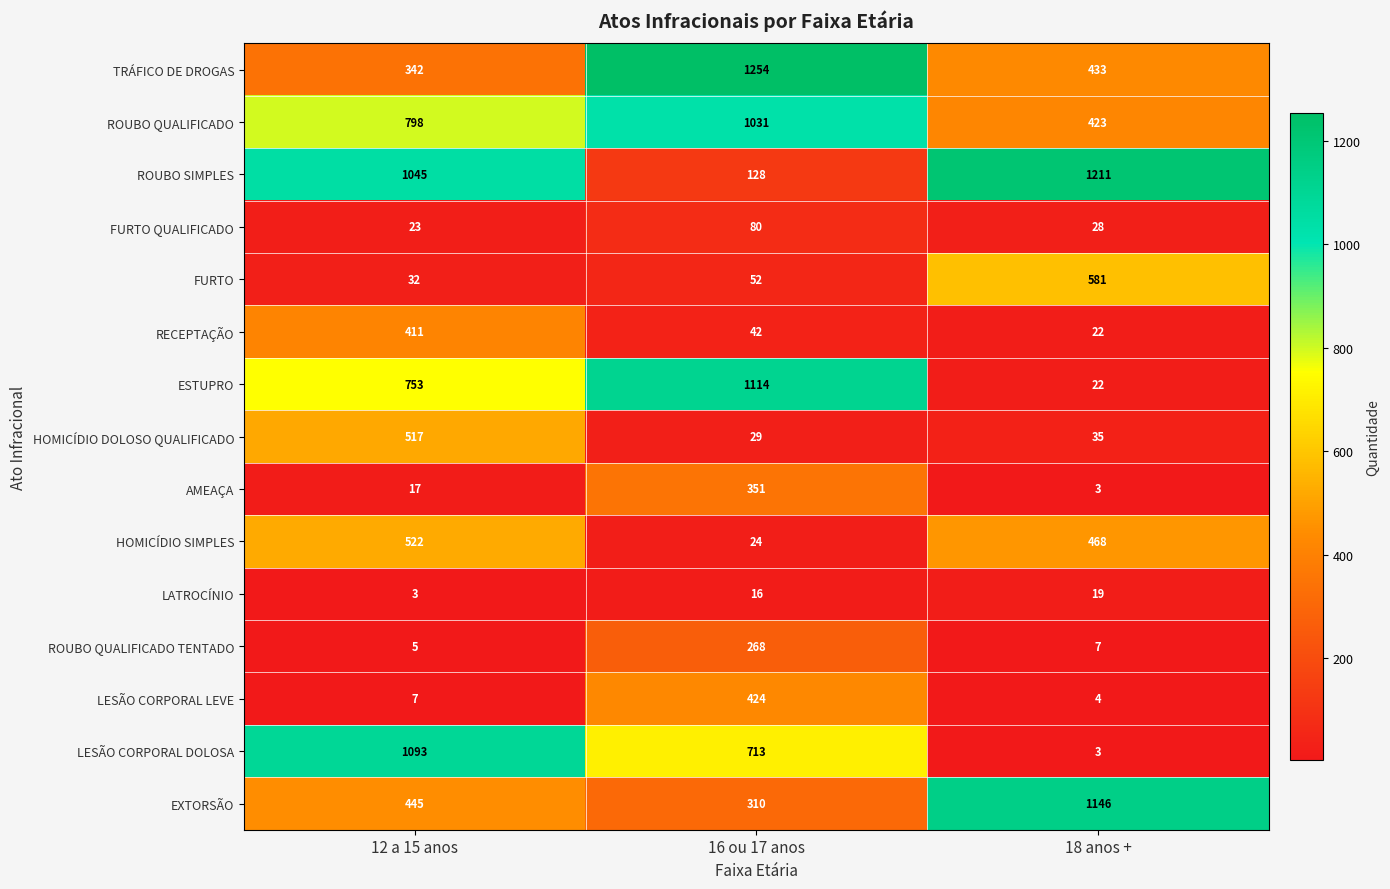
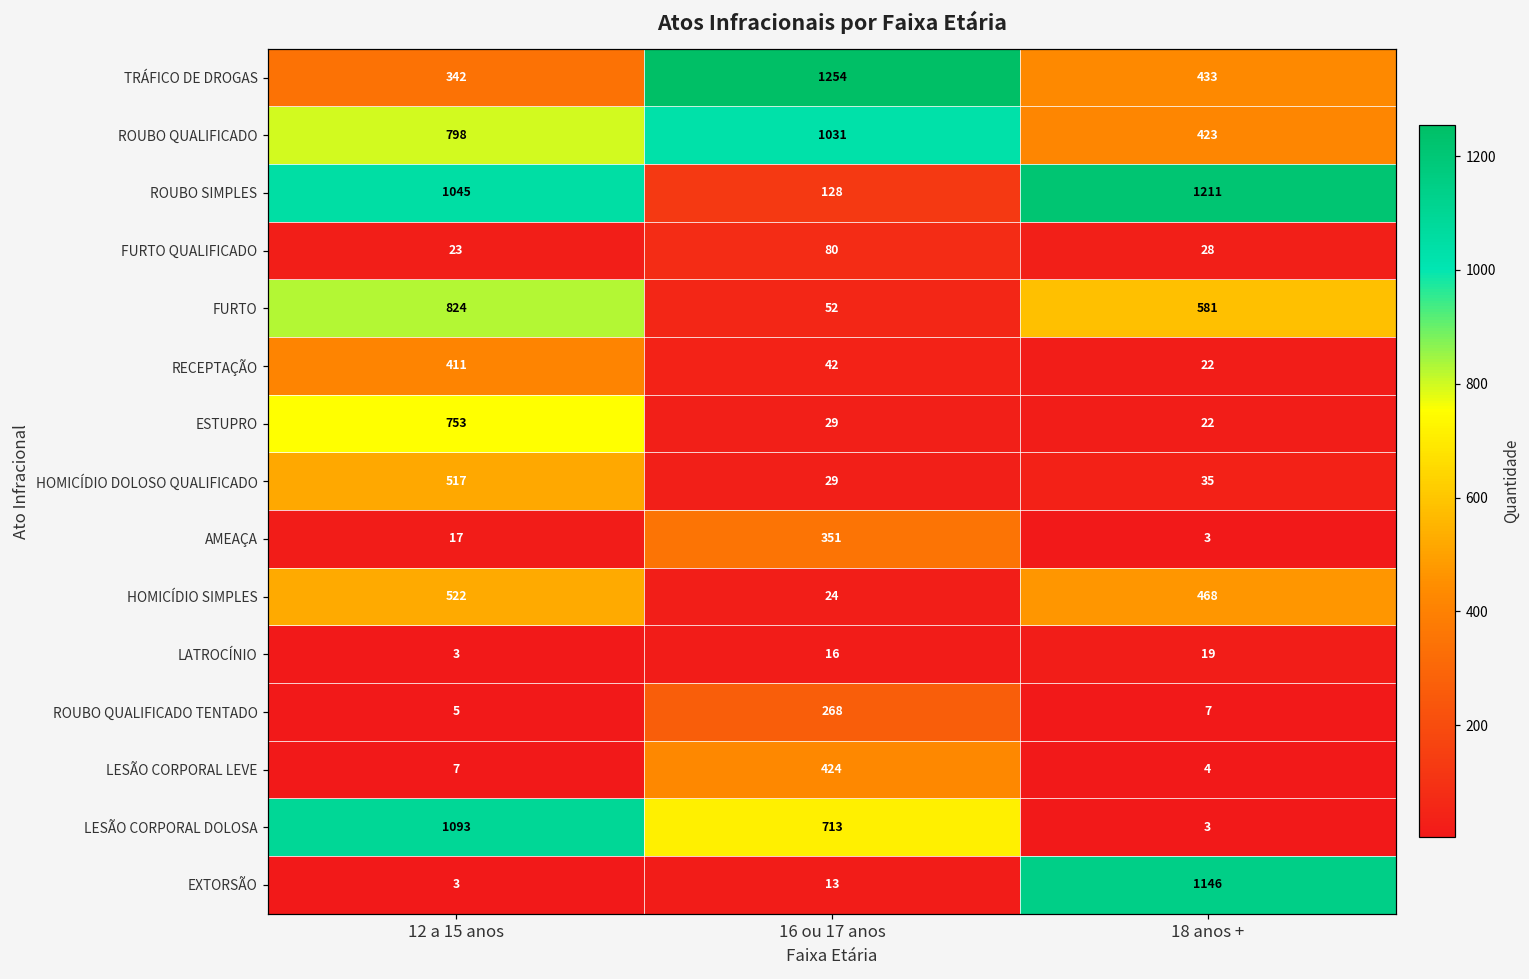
  {
    "TRÁFICO DE DROGAS": {
      "12 a 15 anos": 342,
      "16 ou 17 anos": 1254,
      "18 anos +": 433
    },
    "ROUBO QUALIFICADO": {
      "12 a 15 anos": 798,
      "16 ou 17 anos": 1031,
      "18 anos +": 423
    },
    "ROUBO SIMPLES": {
      "12 a 15 anos": 1045,
      "16 ou 17 anos": 128,
      "18 anos +": 1211
    },
    "FURTO QUALIFICADO": {
      "12 a 15 anos": 23,
      "16 ou 17 anos": 80,
      "18 anos +": 28
    },
    "FURTO": {
-     "12 a 15 anos": 32,
+     "12 a 15 anos": 824,
      "16 ou 17 anos": 52,
      "18 anos +": 581
    },
    "RECEPTAÇÃO": {
      "12 a 15 anos": 411,
      "16 ou 17 anos": 42,
      "18 anos +": 22
    },
    "ESTUPRO": {
      "12 a 15 anos": 753,
-     "16 ou 17 anos": 1114,
+     "16 ou 17 anos": 29,
      "18 anos +": 22
    },
    "HOMICÍDIO DOLOSO QUALIFICADO": {
      "12 a 15 anos": 517,
      "16 ou 17 anos": 29,
      "18 anos +": 35
    },
    "AMEAÇA": {
      "12 a 15 anos": 17,
      "16 ou 17 anos": 351,
      "18 anos +": 3
    },
    "HOMICÍDIO SIMPLES": {
      "12 a 15 anos": 522,
      "16 ou 17 anos": 24,
      "18 anos +": 468
    },
    "LATROCÍNIO": {
      "12 a 15 anos": 3,
      "16 ou 17 anos": 16,
      "18 anos +": 19
    },
    "ROUBO QUALIFICADO TENTADO": {
      "12 a 15 anos": 5,
      "16 ou 17 anos": 268,
      "18 anos +": 7
    },
    "LESÃO CORPORAL LEVE": {
      "12 a 15 anos": 7,
      "16 ou 17 anos": 424,
      "18 anos +": 4
    },
    "LESÃO CORPORAL DOLOSA": {
      "12 a 15 anos": 1093,
      "16 ou 17 anos": 713,
      "18 anos +": 3
    },
    "EXTORSÃO": {
-     "12 a 15 anos": 445,
-     "16 ou 17 anos": 310,
+     "12 a 15 anos": 3,
+     "16 ou 17 anos": 13,
      "18 anos +": 1146
    }
  }
